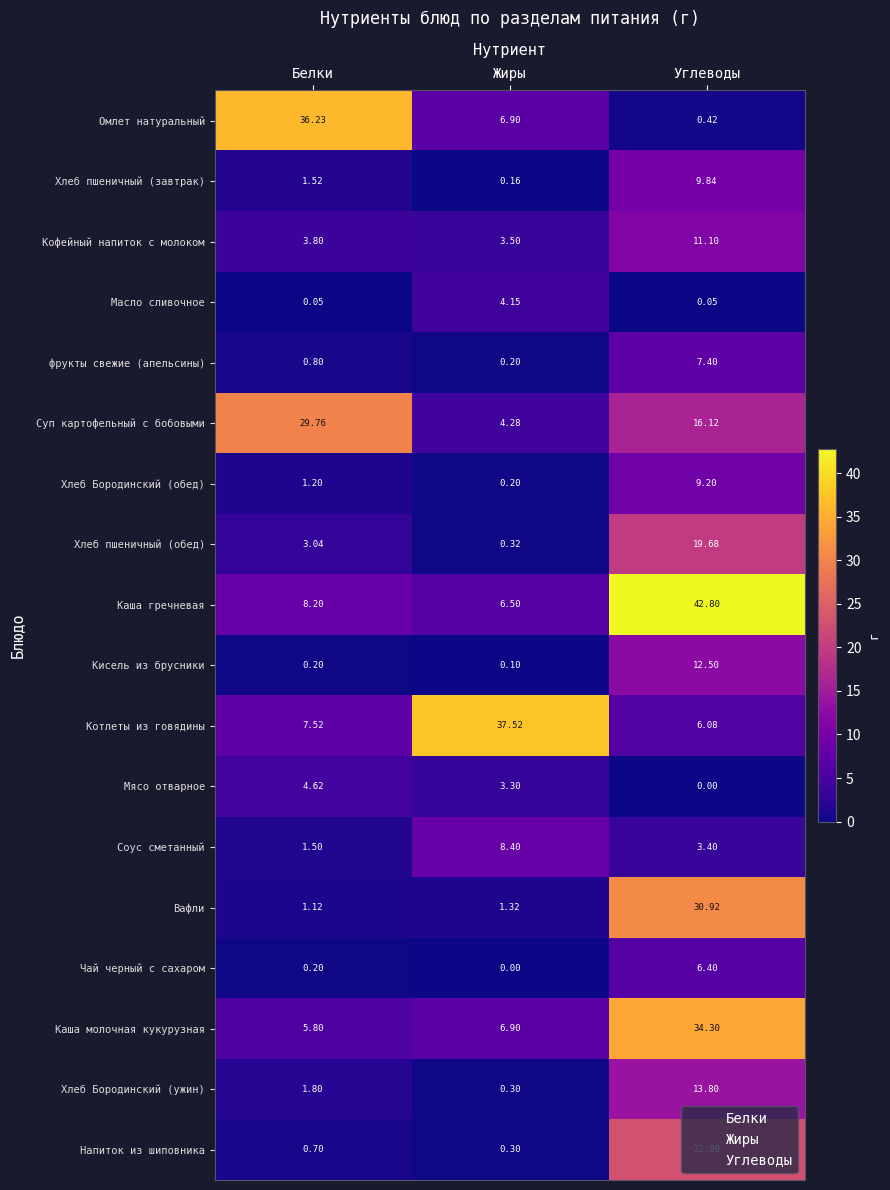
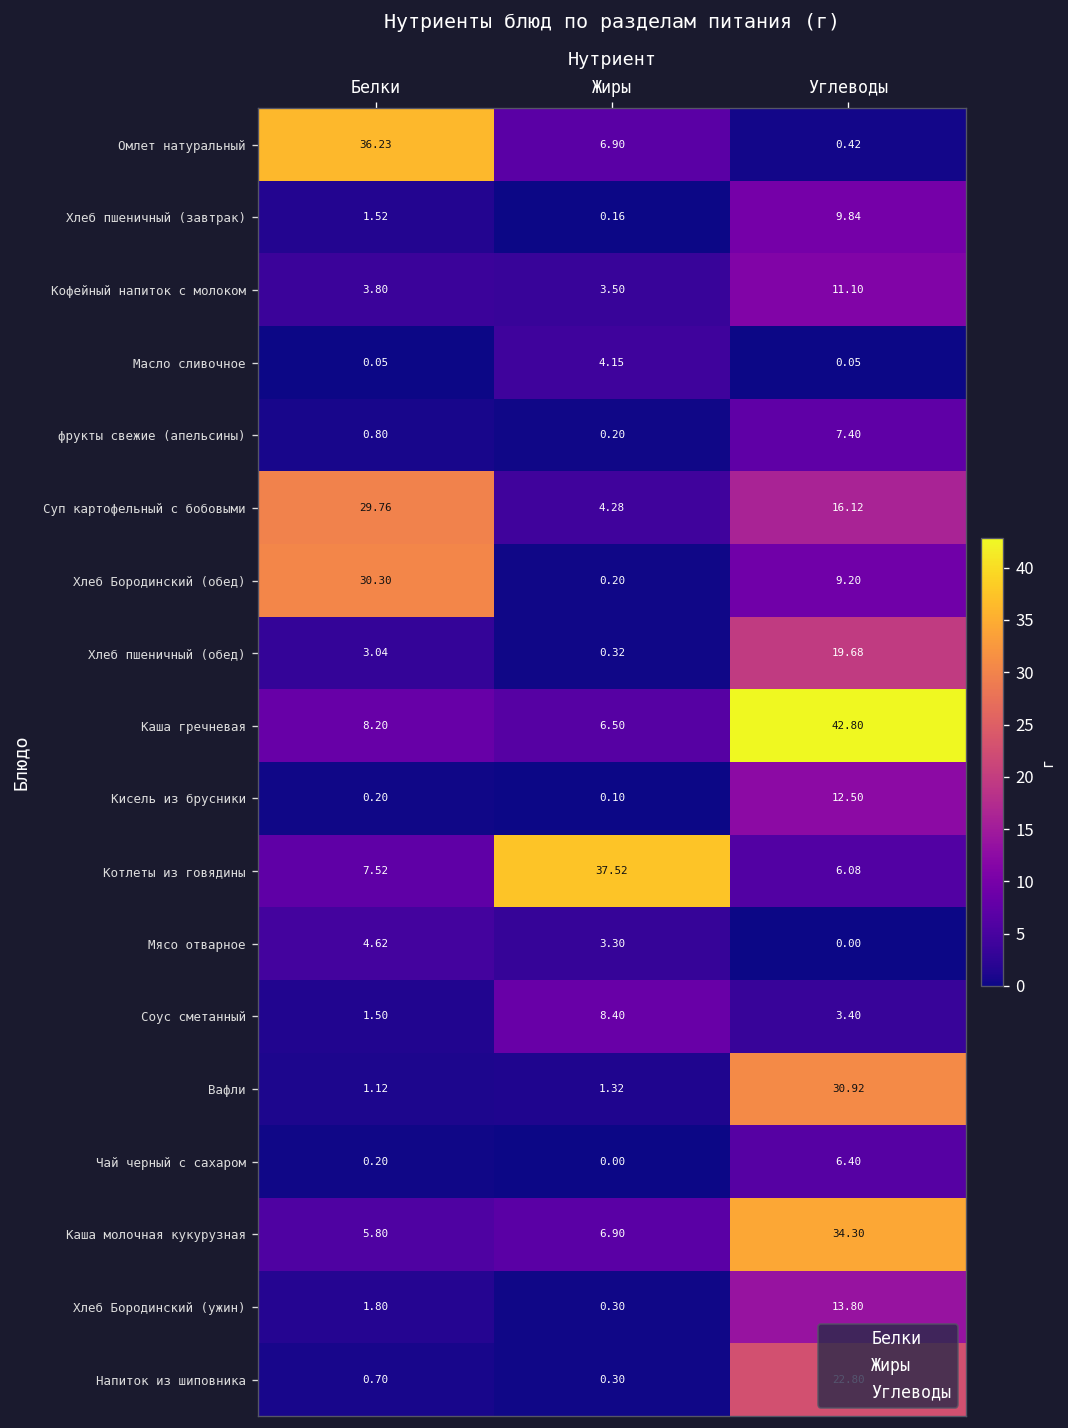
  {
    "Омлет натуральный": {
      "Белки": 36.23,
      "Жиры": 6.90,
      "Углеводы": 0.42
    },
    "Хлеб пшеничный (завтрак)": {
      "Белки": 1.52,
      "Жиры": 0.16,
      "Углеводы": 9.84
    },
    "Кофейный напиток с молоком": {
      "Белки": 3.80,
      "Жиры": 3.50,
      "Углеводы": 11.10
    },
    "Масло сливочное": {
      "Белки": 0.05,
      "Жиры": 4.15,
      "Углеводы": 0.05
    },
    "фрукты свежие (апельсины)": {
      "Белки": 0.80,
      "Жиры": 0.20,
      "Углеводы": 7.40
    },
    "Суп картофельный с бобовыми": {
      "Белки": 29.76,
      "Жиры": 4.28,
      "Углеводы": 16.12
    },
    "Хлеб Бородинский (обед)": {
-     "Белки": 1.20,
+     "Белки": 30.30,
      "Жиры": 0.20,
      "Углеводы": 9.20
    },
    "Хлеб пшеничный (обед)": {
      "Белки": 3.04,
      "Жиры": 0.32,
      "Углеводы": 19.68
    },
    "Каша гречневая": {
      "Белки": 8.20,
      "Жиры": 6.50,
      "Углеводы": 42.80
    },
    "Кисель из брусники": {
      "Белки": 0.20,
      "Жиры": 0.10,
      "Углеводы": 12.50
    },
    "Котлеты из говядины": {
      "Белки": 7.52,
      "Жиры": 37.52,
      "Углеводы": 6.08
    },
    "Мясо отварное": {
      "Белки": 4.62,
      "Жиры": 3.30,
      "Углеводы": 0.00
    },
    "Соус сметанный": {
      "Белки": 1.50,
      "Жиры": 8.40,
      "Углеводы": 3.40
    },
    "Вафли": {
      "Белки": 1.12,
      "Жиры": 1.32,
      "Углеводы": 30.92
    },
    "Чай черный с сахаром": {
      "Белки": 0.20,
      "Жиры": 0.00,
      "Углеводы": 6.40
    },
    "Каша молочная кукурузная": {
      "Белки": 5.80,
      "Жиры": 6.90,
      "Углеводы": 34.30
    },
    "Хлеб Бородинский (ужин)": {
      "Белки": 1.80,
      "Жиры": 0.30,
      "Углеводы": 13.80
    },
    "Напиток из шиповника": {
      "Белки": 0.70,
      "Жиры": 0.30
    }
  }
